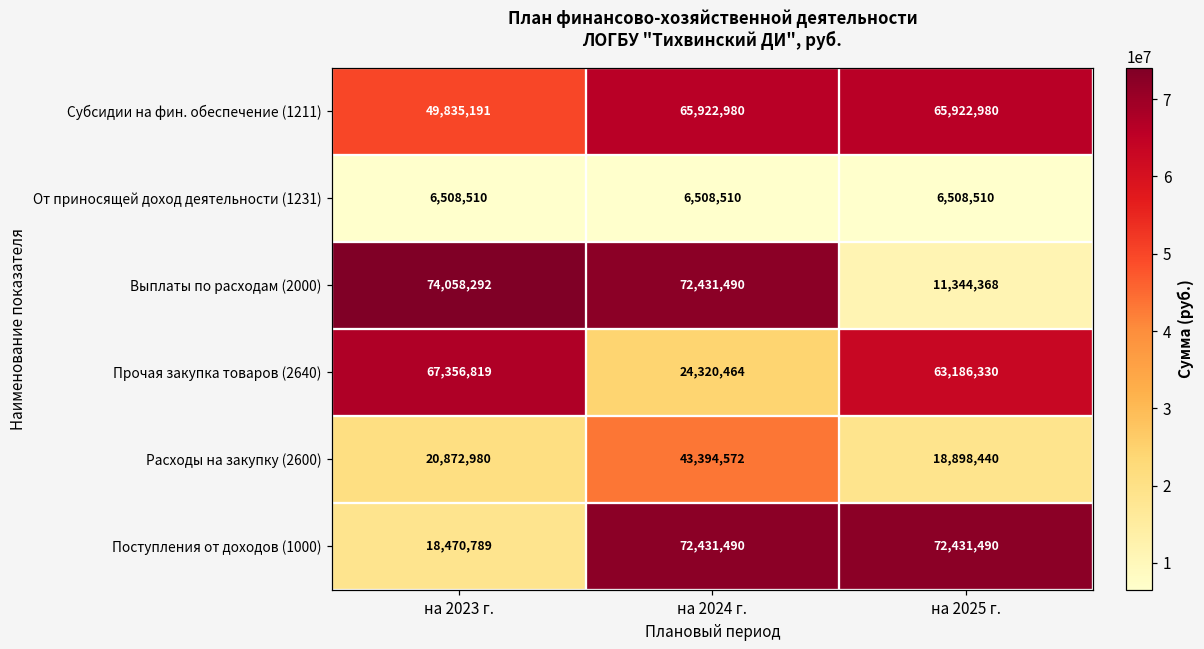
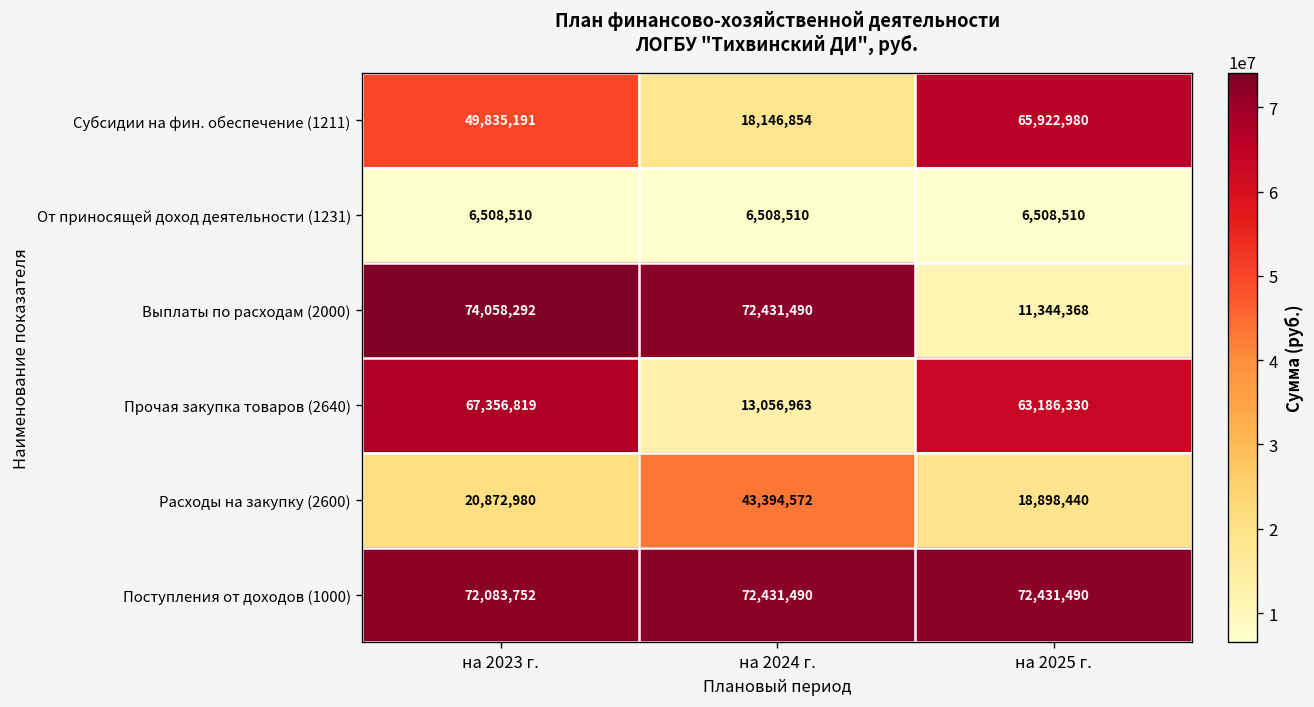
  {
    "Субсидии на фин. обеспечение (1211)": {
      "на 2023 г.": "49,835,191",
-     "на 2024 г.": "65,922,980",
+     "на 2024 г.": "18,146,854",
      "на 2025 г.": "65,922,980"
    },
    "От приносящей доход деятельности (1231)": {
      "на 2023 г.": "6,508,510",
      "на 2024 г.": "6,508,510",
      "на 2025 г.": "6,508,510"
    },
    "Выплаты по расходам (2000)": {
      "на 2023 г.": "74,058,292",
      "на 2024 г.": "72,431,490",
      "на 2025 г.": "11,344,368"
    },
    "Прочая закупка товаров (2640)": {
      "на 2023 г.": "67,356,819",
-     "на 2024 г.": "24,320,464",
+     "на 2024 г.": "13,056,963",
      "на 2025 г.": "63,186,330"
    },
    "Расходы на закупку (2600)": {
      "на 2023 г.": "20,872,980",
      "на 2024 г.": "43,394,572",
      "на 2025 г.": "18,898,440"
    },
    "Поступления от доходов (1000)": {
-     "на 2023 г.": "18,470,789",
+     "на 2023 г.": "72,083,752",
      "на 2024 г.": "72,431,490",
      "на 2025 г.": "72,431,490"
    }
  }
